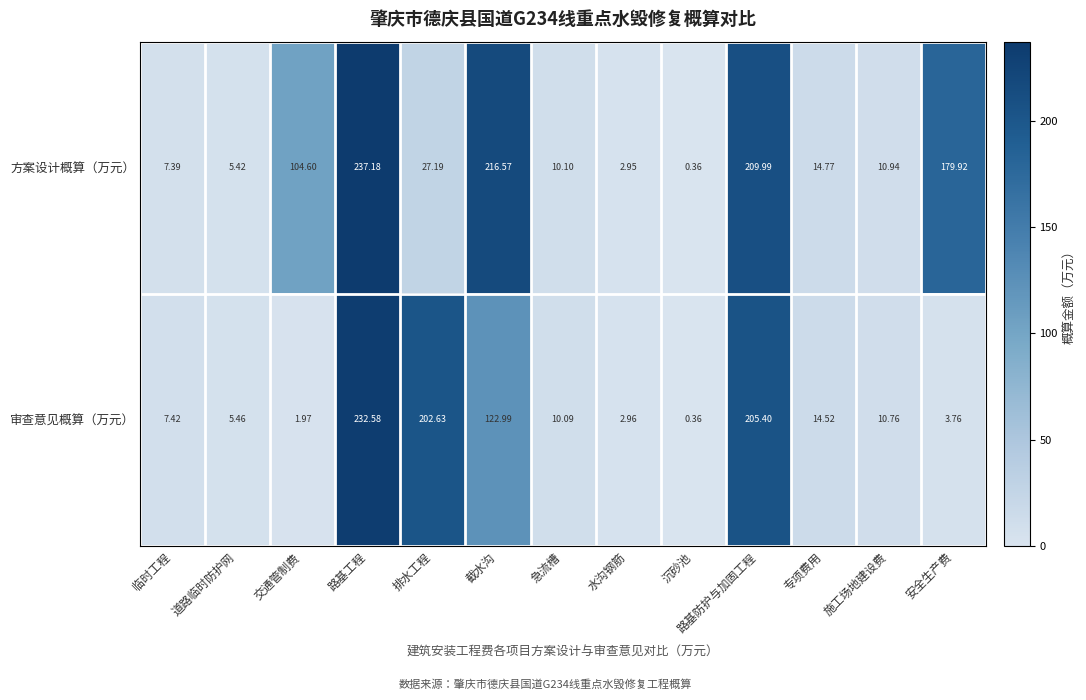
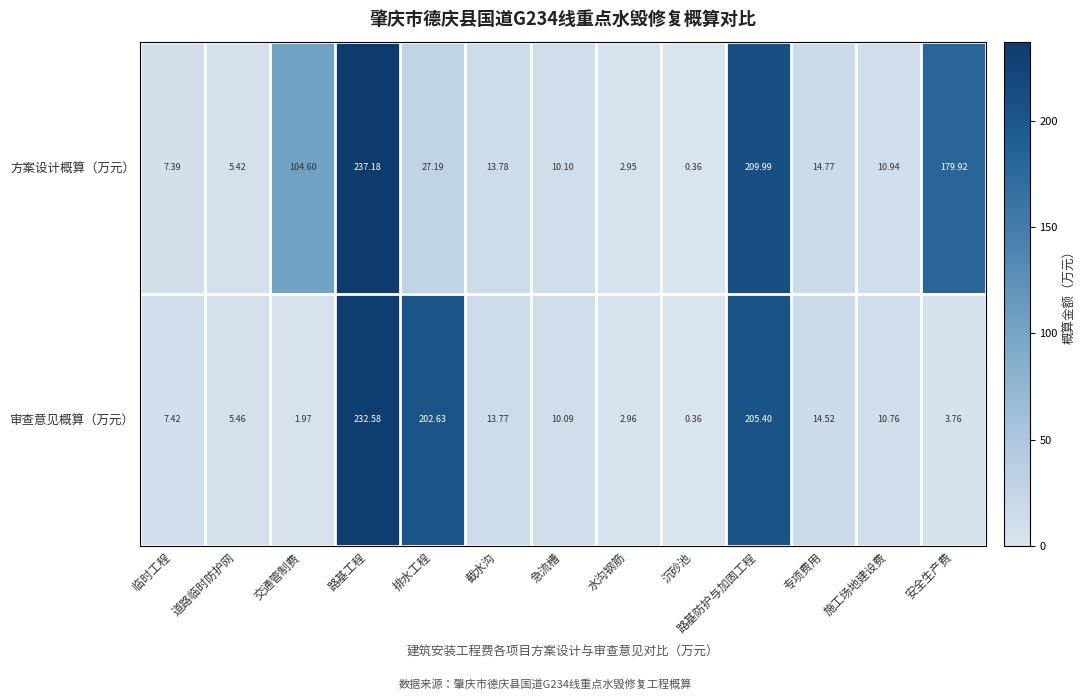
  {
    "方案设计概算（万元）": {
      "临时工程": 7.39,
      "道路临时防护网": 5.42,
      "交通管制费": 104.60,
      "路基工程": 237.18,
      "排水工程": 27.19,
-     "截水沟": 216.57,
+     "截水沟": 13.78,
      "急流槽": 10.10,
      "水沟钢筋": 2.95,
      "沉砂池": 0.36,
      "路基防护与加固工程": 209.99,
      "专项费用": 14.77,
      "施工场地建设费": 10.94,
      "安全生产费": 179.92
    },
    "审查意见概算（万元）": {
      "临时工程": 7.42,
      "道路临时防护网": 5.46,
      "交通管制费": 1.97,
      "路基工程": 232.58,
      "排水工程": 202.63,
-     "截水沟": 122.99,
+     "截水沟": 13.77,
      "急流槽": 10.09,
      "水沟钢筋": 2.96,
      "沉砂池": 0.36,
      "路基防护与加固工程": 205.40,
      "专项费用": 14.52,
      "施工场地建设费": 10.76,
      "安全生产费": 3.76
    }
  }
